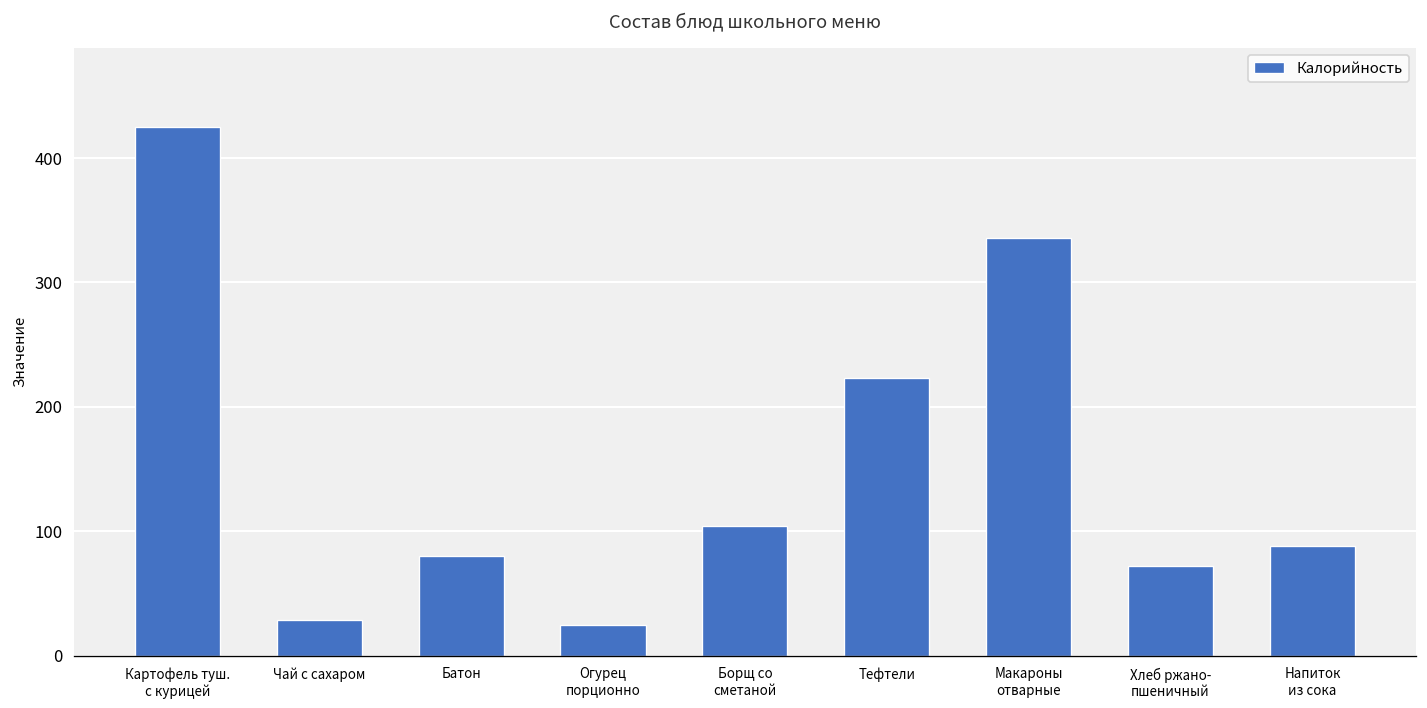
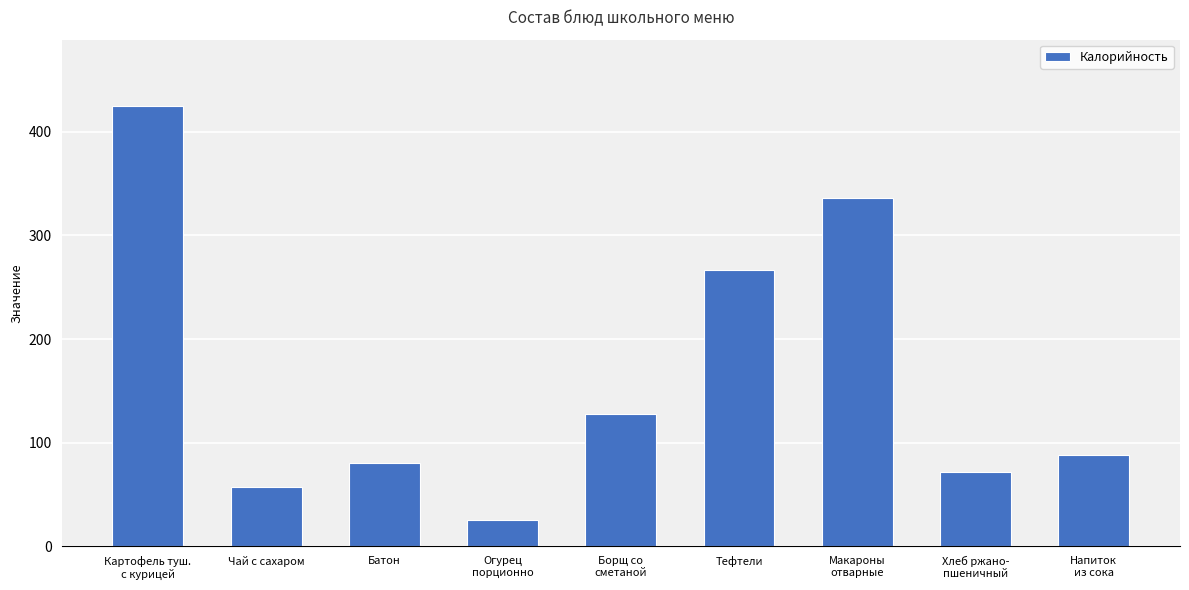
  {
    "Картофель туш. с курицей": 425,
-   "Чай с сахаром": 29,
+   "Чай с сахаром": 57,
    "Батон": 80,
    "Огурец порционно": 25,
-   "Борщ со сметаной": 104,
-   "Тефтели": 223,
+   "Борщ со сметаной": 128,
+   "Тефтели": 267,
    "Макароны отварные": 336,
    "Хлеб ржано- пшеничный": 72,
    "Напиток из сока": 88
  }
